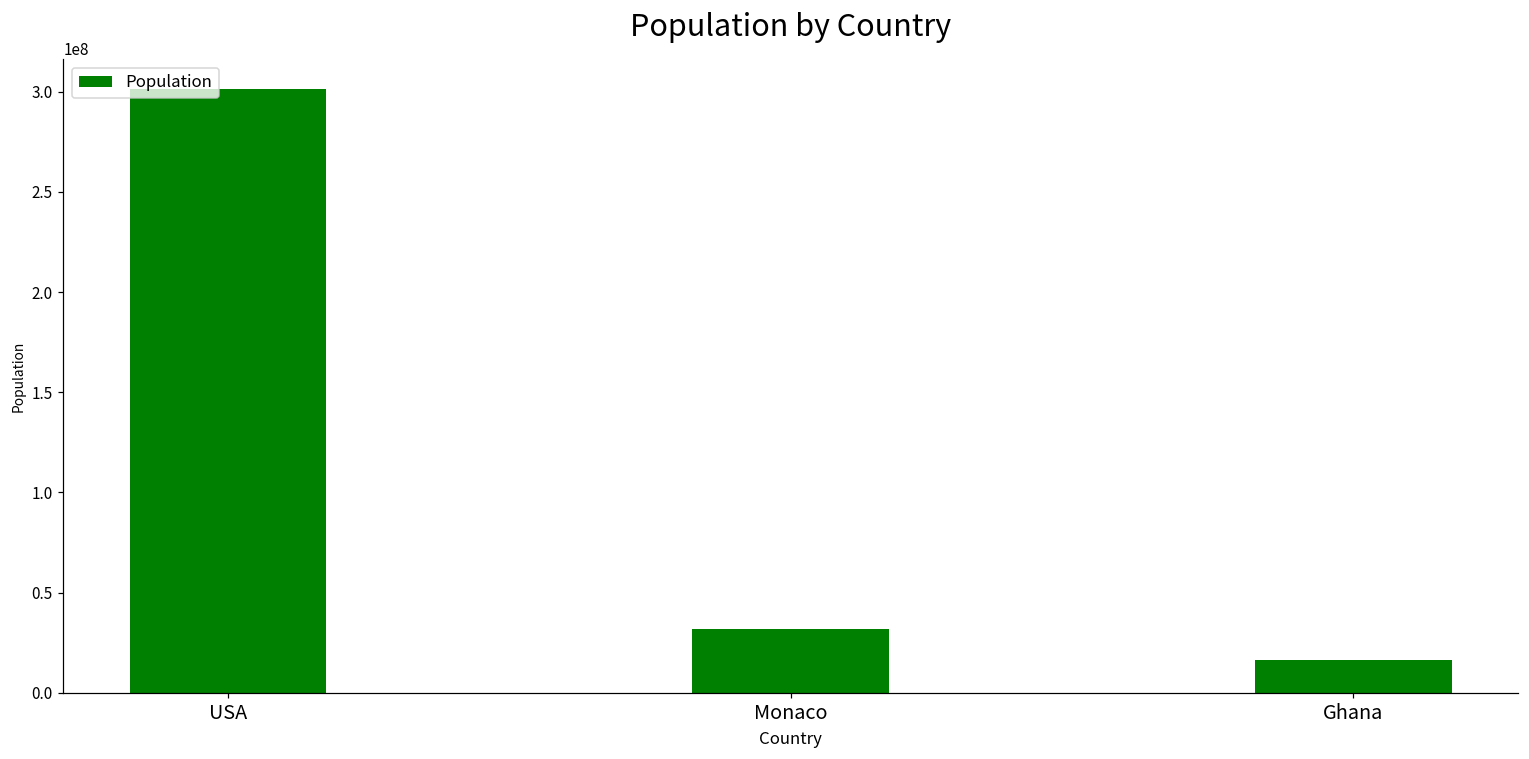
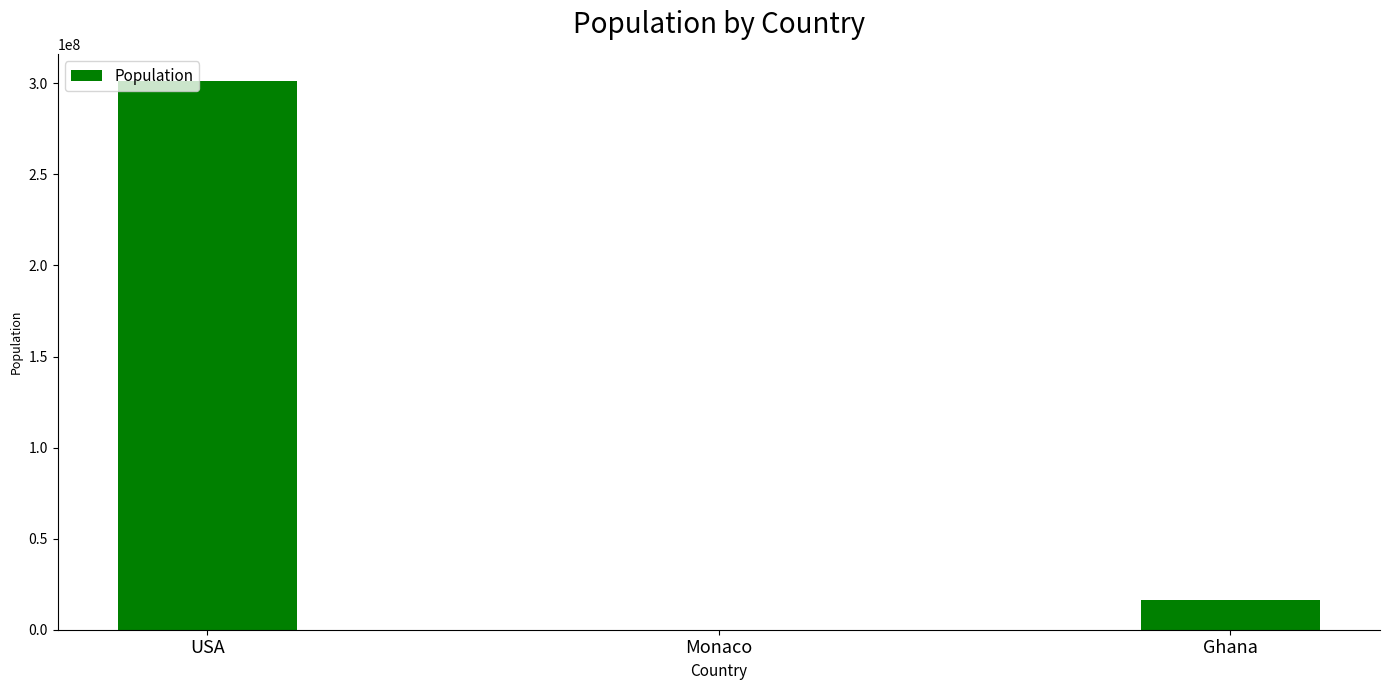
  {
    "USA": 301000000,
-   "Monaco": 32000000,
+   "Monaco": 0,
    "Ghana": 16000000
  }
